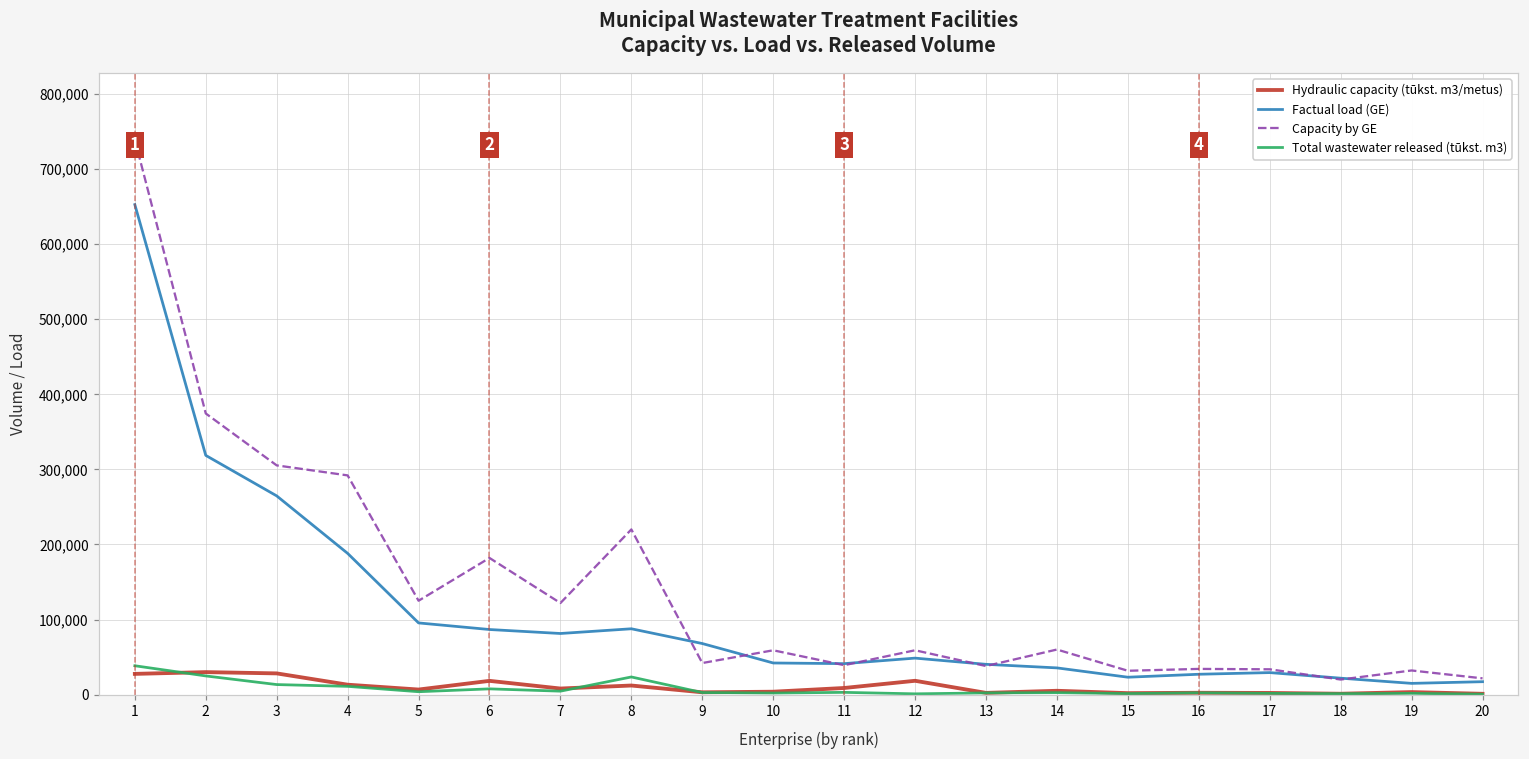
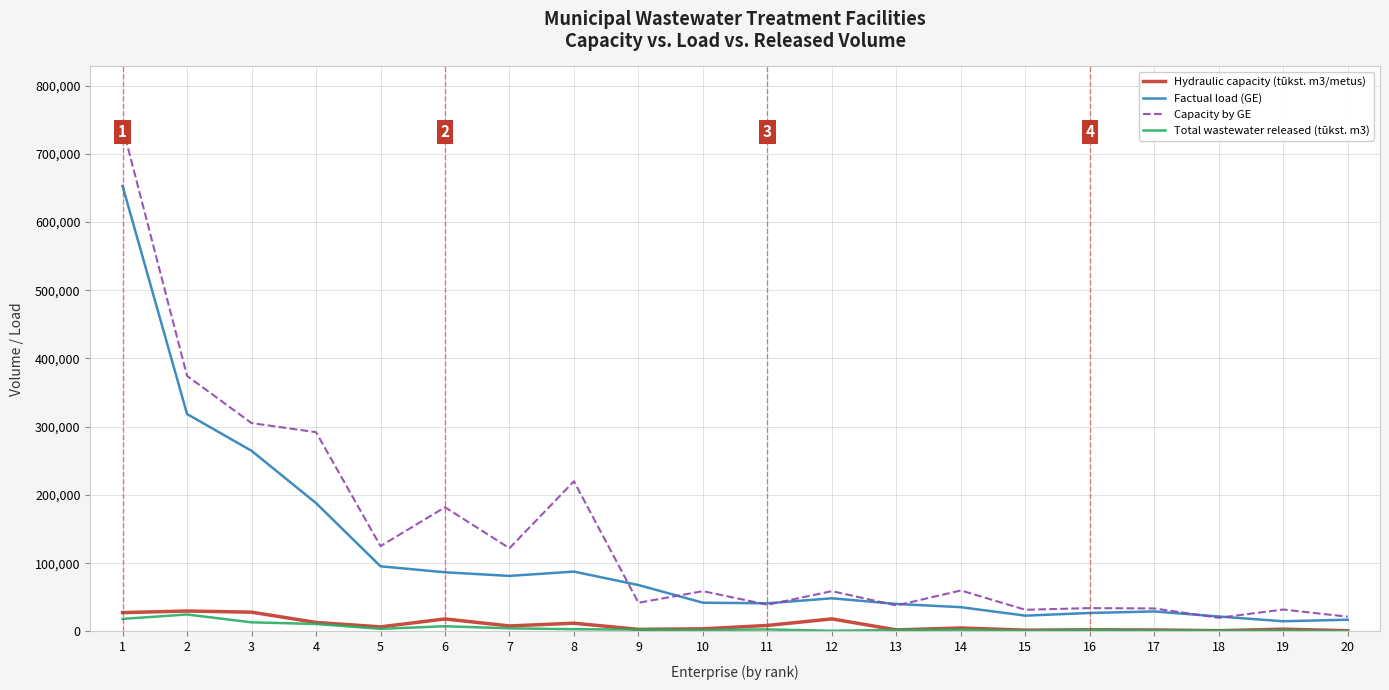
  {
    "Hydraulic capacity (tūkst. m3/metus)": {
      "1": "30,000",
      "2": "30,000",
      "3": "30,000",
      "6": "20,000",
      "8": "10,000",
      "11": "10,000",
      "12": "20,000"
    },
    "Factual load (GE)": {
      "1": "650,000",
      "2": "320,000",
      "3": "260,000",
      "4": "190,000",
      "5": "100,000",
      "6": "90,000",
      "7": "80,000",
      "8": "90,000",
      "9": "70,000",
      "10": "40,000",
      "12": "50,000",
      "14": "40,000",
      "15": "20,000",
      "16": "30,000",
      "17": "30,000",
      "19": "10,000",
      "20": "20,000"
    },
    "Capacity by GE": {
      "2": "370,000",
      "3": "310,000",
      "4": "290,000",
      "5": "130,000",
      "6": "180,000",
      "7": "120,000",
      "8": "220,000",
      "9": "40,000",
      "10": "60,000",
      "12": "60,000",
      "14": "60,000",
      "15": "30,000",
      "16": "30,000",
      "17": "30,000",
      "19": "30,000",
      "20": "20,000"
    },
    "Total wastewater released (tūkst. m3)": {
-     "1": "40,000",
+     "1": "20,000",
      "2": "20,000",
      "3": "10,000",
      "6": "10,000",
-     "8": "20,000",
+     "8": "0",
      "11": "0",
      "12": "0"
    }
  }
